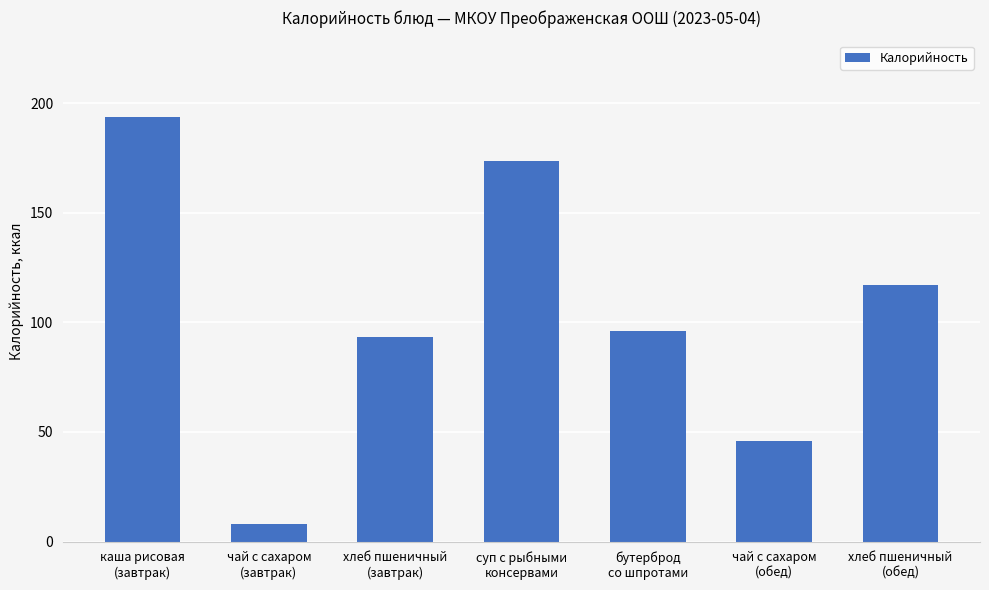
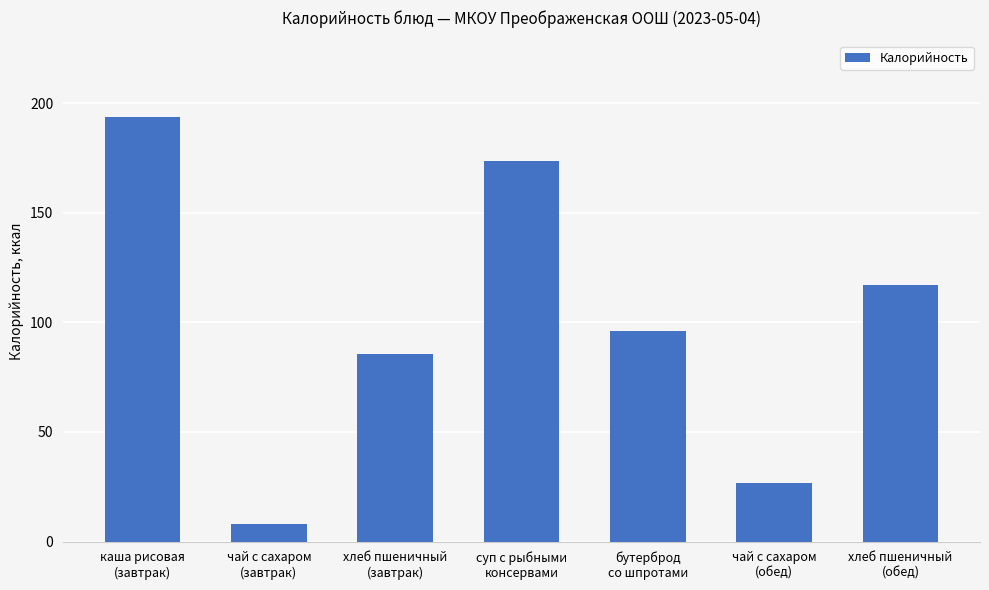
  {
    "каша рисовая (завтрак)": 194,
    "чай с сахаром (завтрак)": 8,
-   "хлеб пшеничный (завтрак)": 93,
+   "хлеб пшеничный (завтрак)": 86,
    "суп с рыбными консервами": 174,
    "бутерброд со шпротами": 96,
-   "чай с сахаром (обед)": 46,
+   "чай с сахаром (обед)": 27,
    "хлеб пшеничный (обед)": 117
  }
